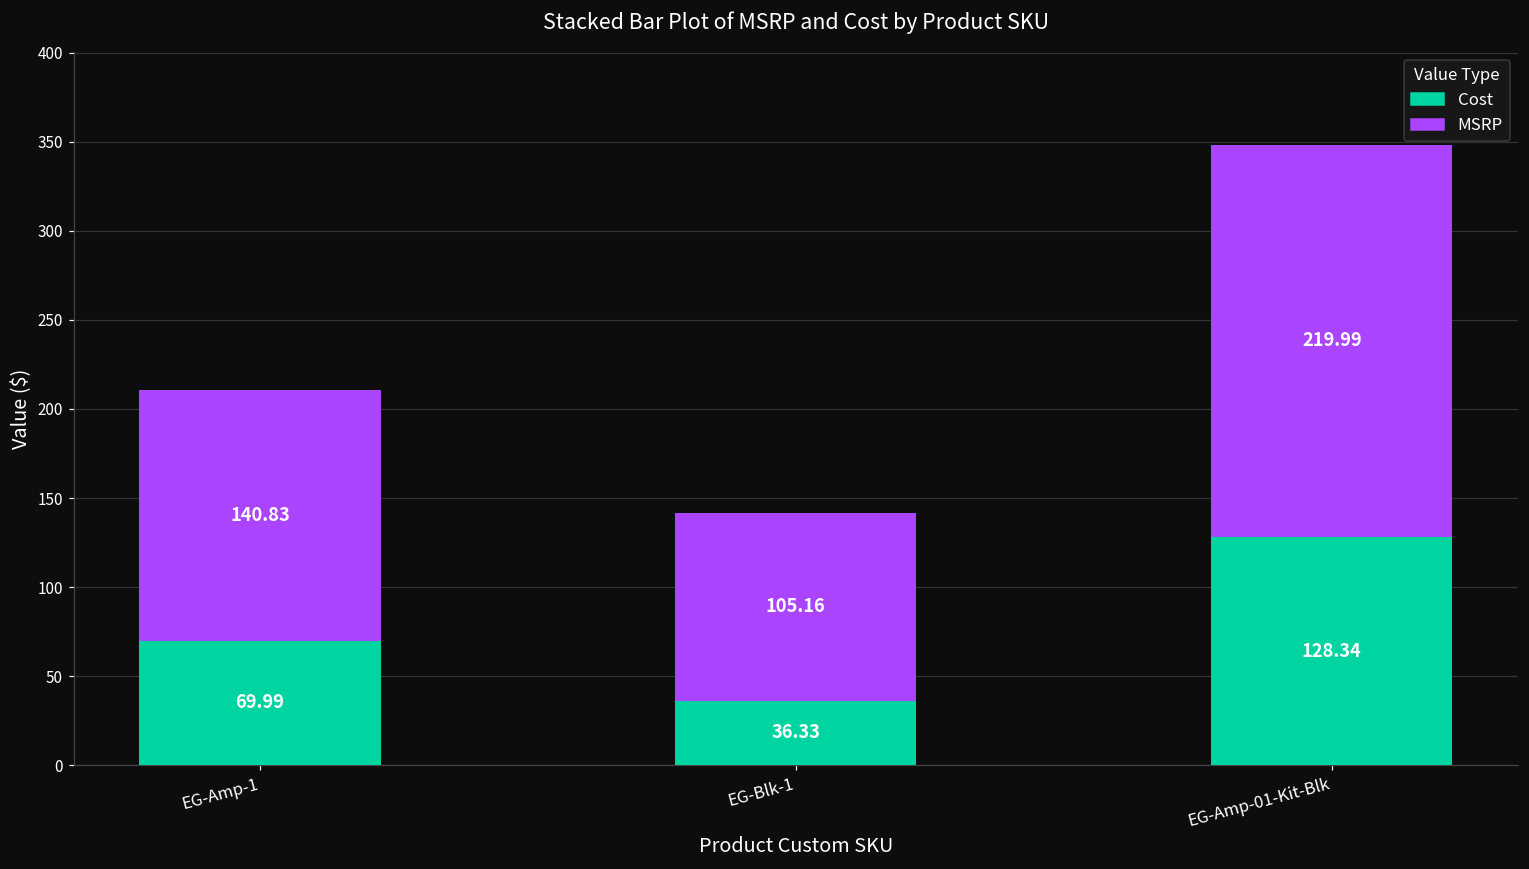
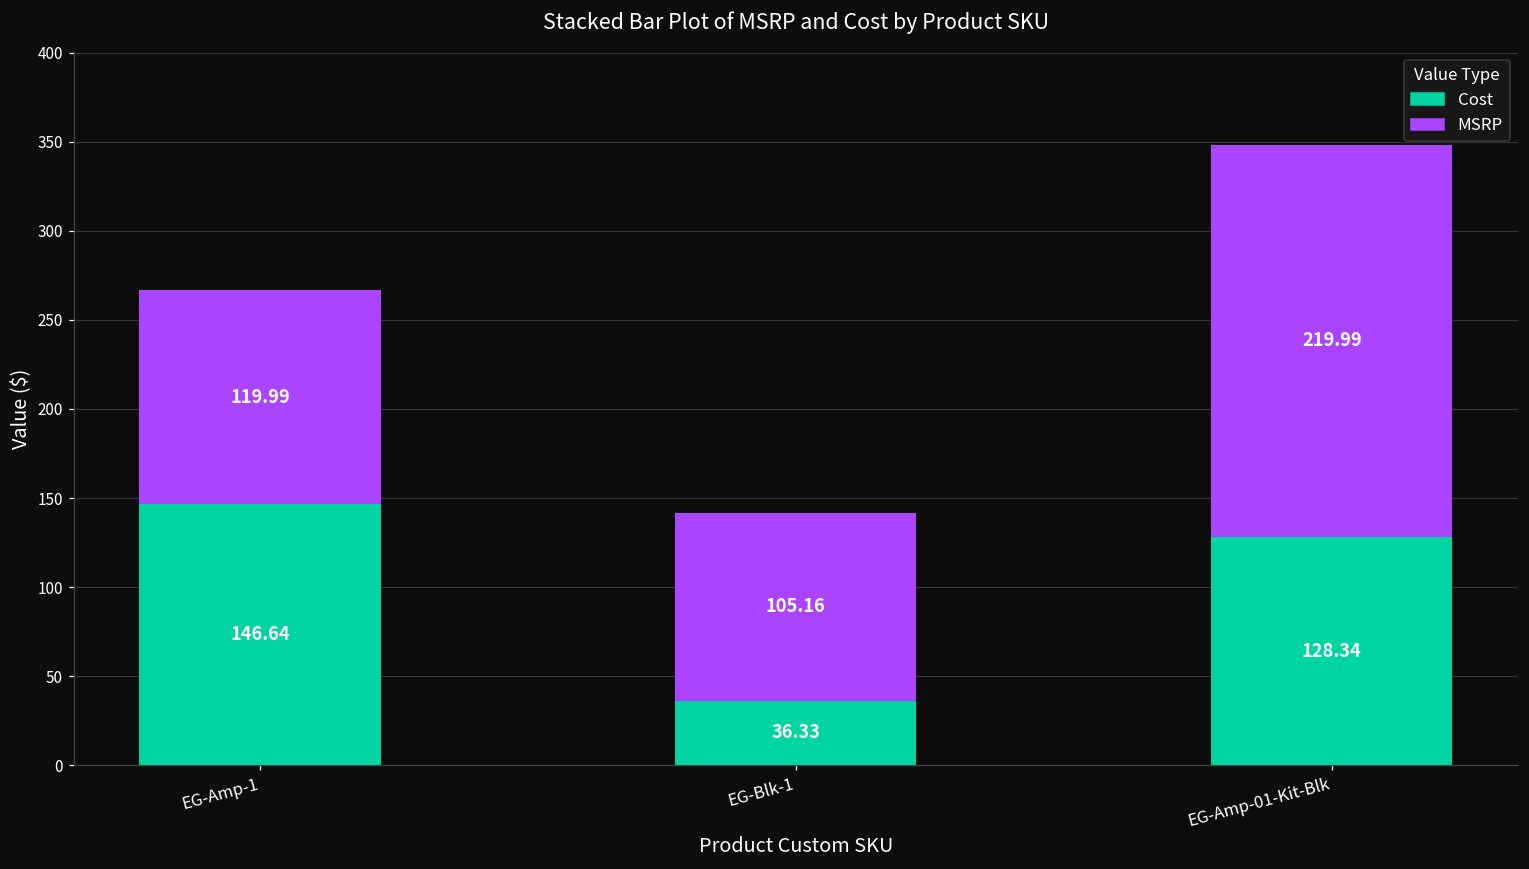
  {
    "Cost": {
-     "EG-Amp-1": 69.99,
+     "EG-Amp-1": 146.64,
      "EG-Blk-1": 36.33,
      "EG-Amp-01-Kit-Blk": 128.34
    },
    "MSRP": {
-     "EG-Amp-1": 140.83,
+     "EG-Amp-1": 119.99,
      "EG-Blk-1": 105.16,
      "EG-Amp-01-Kit-Blk": 219.99
    }
  }
